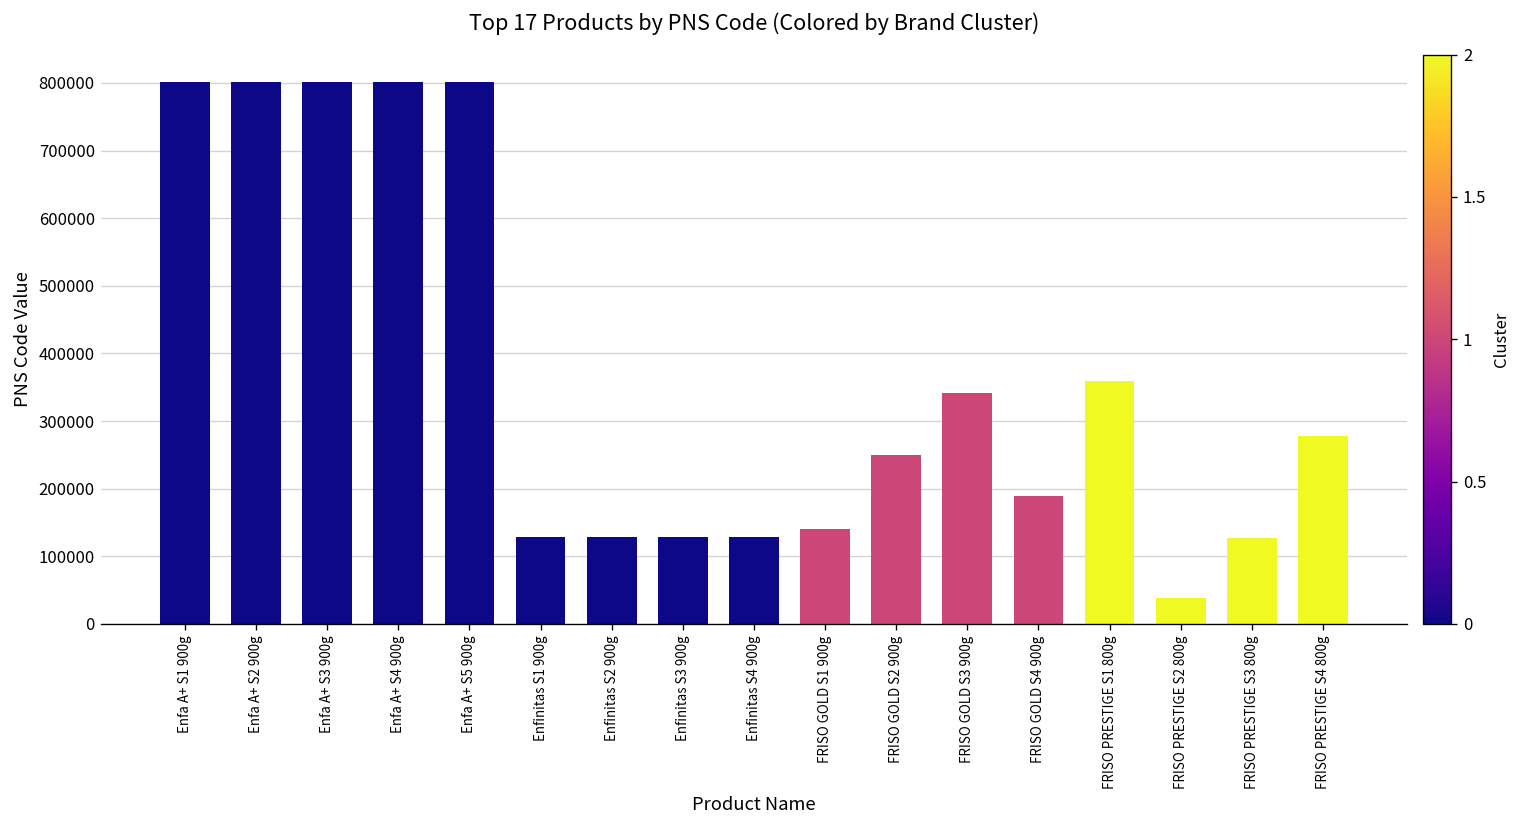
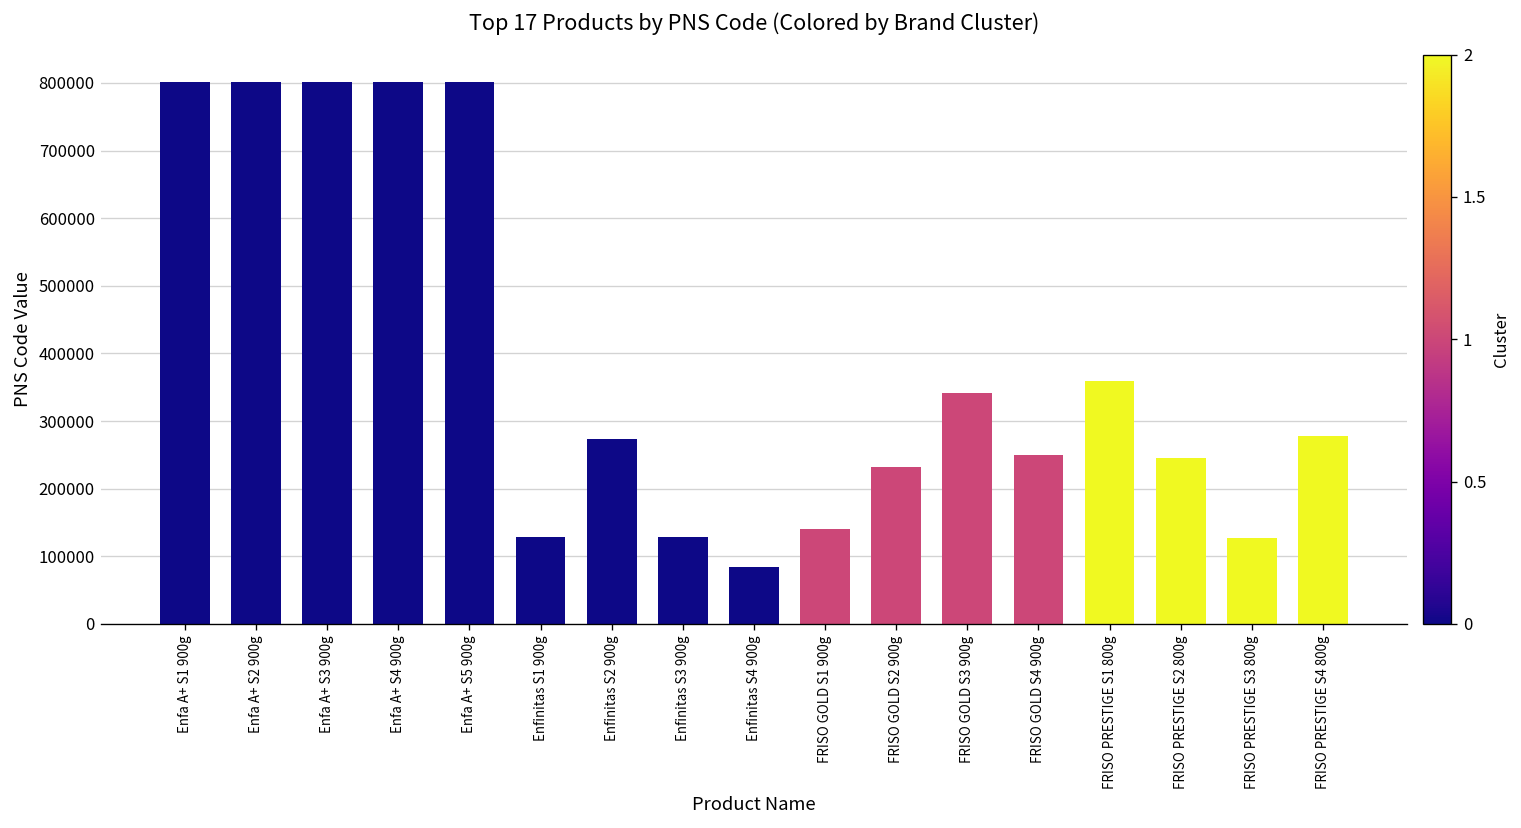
  {
    "Enfa A+ S1 900g": 800000,
    "Enfa A+ S2 900g": 800000,
    "Enfa A+ S3 900g": 800000,
    "Enfa A+ S4 900g": 800000,
    "Enfa A+ S5 900g": 800000,
    "Enfinitas S1 900g": 130000,
-   "Enfinitas S2 900g": 130000,
+   "Enfinitas S2 900g": 270000,
    "Enfinitas S3 900g": 130000,
-   "Enfinitas S4 900g": 130000,
+   "Enfinitas S4 900g": 80000,
    "FRISO GOLD S1 900g": 140000,
-   "FRISO GOLD S2 900g": 250000,
+   "FRISO GOLD S2 900g": 230000,
    "FRISO GOLD S3 900g": 340000,
-   "FRISO GOLD S4 900g": 190000,
+   "FRISO GOLD S4 900g": 250000,
    "FRISO PRESTIGE S1 800g": 360000,
-   "FRISO PRESTIGE S2 800g": 40000,
+   "FRISO PRESTIGE S2 800g": 250000,
    "FRISO PRESTIGE S3 800g": 130000,
    "FRISO PRESTIGE S4 800g": 280000
  }
